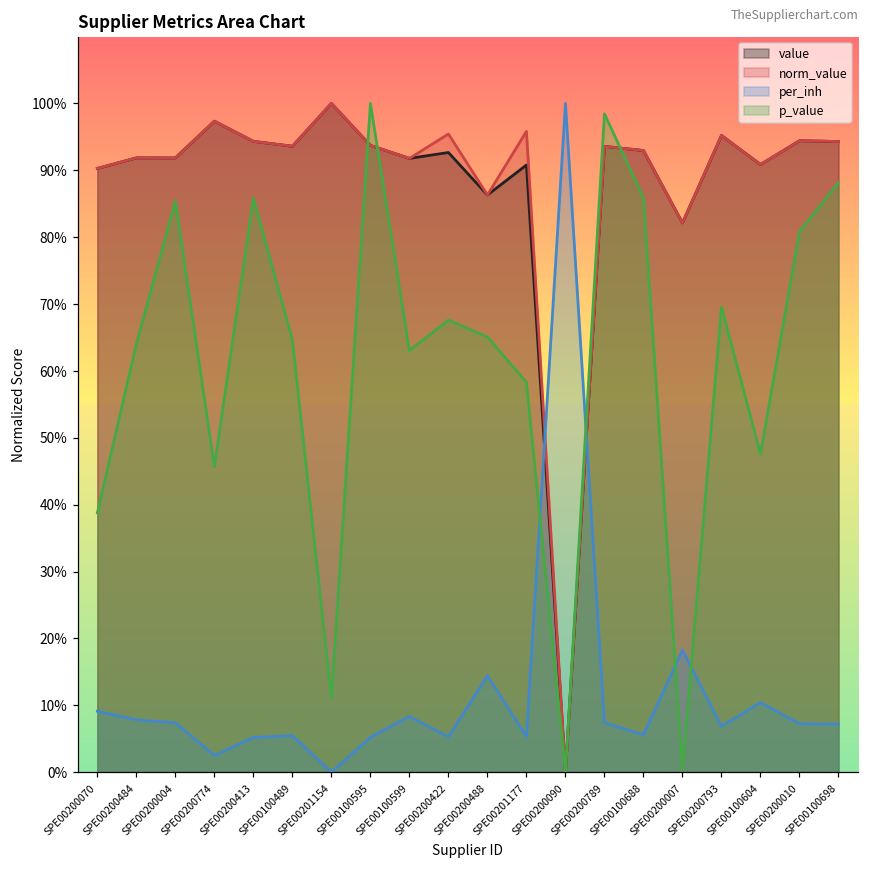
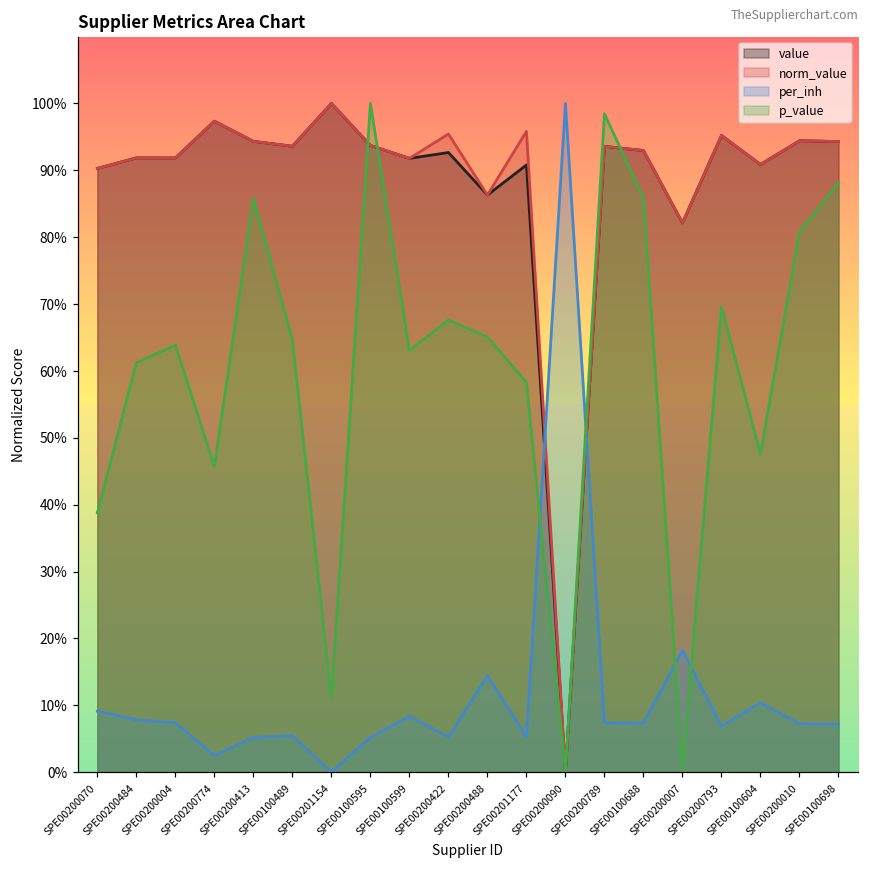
  {
    "value": {
      "SPE00200422": "93%",
      "SPE00201177": "91%"
    },
    "norm_value": {
      "SPE00200422": "95%",
      "SPE00201177": "96%"
    },
    "per_inh": {
      "SPE00200070": "9%",
      "SPE00200484": "8%",
      "SPE00200004": "7%",
      "SPE00200774": "3%",
      "SPE00200413": "5%",
      "SPE00100489": "5%",
      "SPE00201154": "0%",
      "SPE00100595": "5%",
      "SPE00100599": "8%",
      "SPE00200422": "5%",
      "SPE00200488": "14%",
      "SPE00201177": "5%",
      "SPE00200090": "100%",
      "SPE00200789": "7%",
-     "SPE00100688": "6%",
+     "SPE00100688": "7%",
      "SPE00200007": "18%",
      "SPE00200793": "7%",
      "SPE00100604": "10%",
      "SPE00200010": "7%",
      "SPE00100698": "7%"
    },
    "p_value": {
      "SPE00200070": "39%",
-     "SPE00200484": "64%",
-     "SPE00200004": "85%",
+     "SPE00200484": "61%",
+     "SPE00200004": "64%",
      "SPE00200774": "46%",
      "SPE00200413": "86%",
      "SPE00100489": "65%",
      "SPE00201154": "11%",
      "SPE00100595": "100%",
      "SPE00100599": "63%",
      "SPE00200422": "68%",
      "SPE00200488": "65%",
      "SPE00201177": "58%",
      "SPE00200789": "98%",
      "SPE00100688": "86%",
      "SPE00200007": "0%",
      "SPE00200793": "70%",
      "SPE00100604": "48%",
      "SPE00200010": "81%",
      "SPE00100698": "88%"
    }
  }
